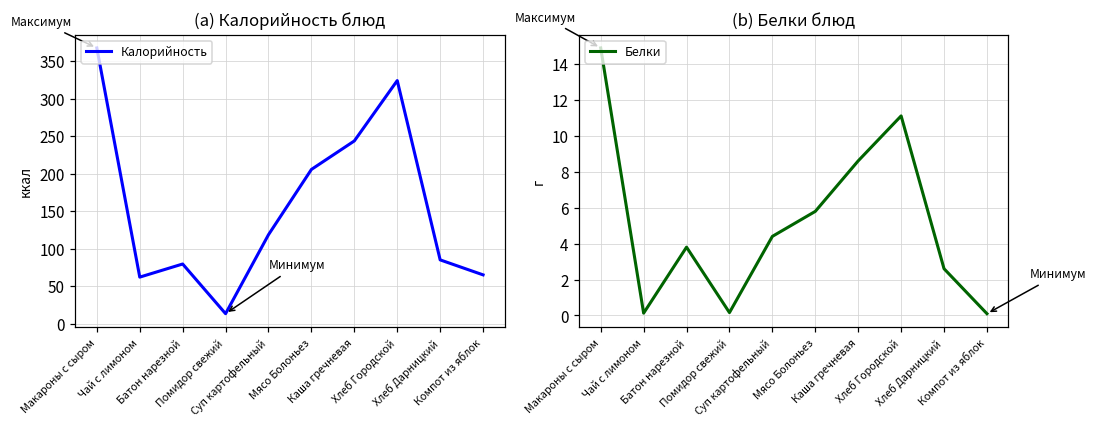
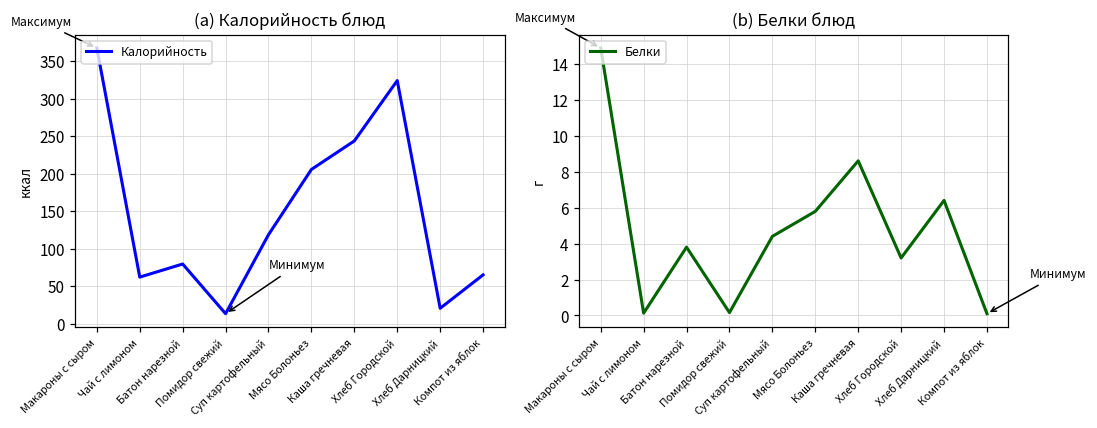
  {
    "(a) Калорийность блюд": {
      "Чай с лимоном": 60,
      "Батон нарезной": 80,
      "Помидор свежий": 10,
      "Суп картофельный": 120,
      "Мясо Болоньез": 210,
      "Каша гречневая": 240,
      "Хлеб Городской": 320,
-     "Хлеб Дарницкий": 90,
+     "Хлеб Дарницкий": 20,
      "Компот из яблок": 70
    },
    "(b) Белки блюд": {
      "Чай с лимоном": 0.1,
      "Батон нарезной": 3.8,
      "Помидор свежий": 0.2,
      "Суп картофельный": 4.4,
      "Мясо Болоньез": 5.8,
      "Каша гречневая": 8.6,
-     "Хлеб Городской": 11.1,
-     "Хлеб Дарницкий": 2.6,
+     "Хлеб Городской": 3.2,
+     "Хлеб Дарницкий": 6.4,
      "Компот из яблок": 0.1
    }
  }
